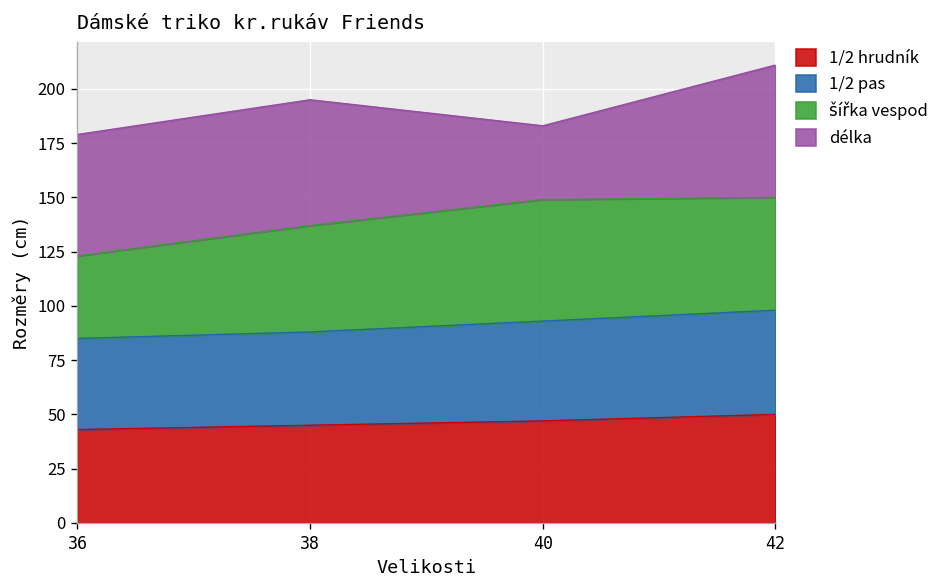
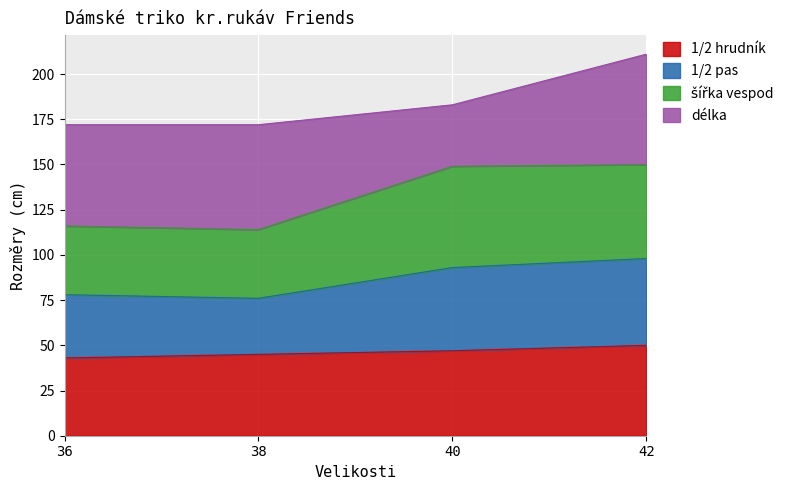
  {
    "1/2 hrudník": {
      "36": 43,
      "38": 45,
      "40": 47,
      "42": 50
    },
    "1/2 pas": {
-     "36": 42,
-     "38": 43,
+     "36": 35,
+     "38": 31,
      "40": 46,
      "42": 48
    },
    "šířka vespod": {
      "36": 38,
-     "38": 49,
+     "38": 38,
      "40": 56,
      "42": 52
    },
    "délka": {
      "36": 56,
      "38": 58,
      "40": 34,
      "42": 61
    }
  }
